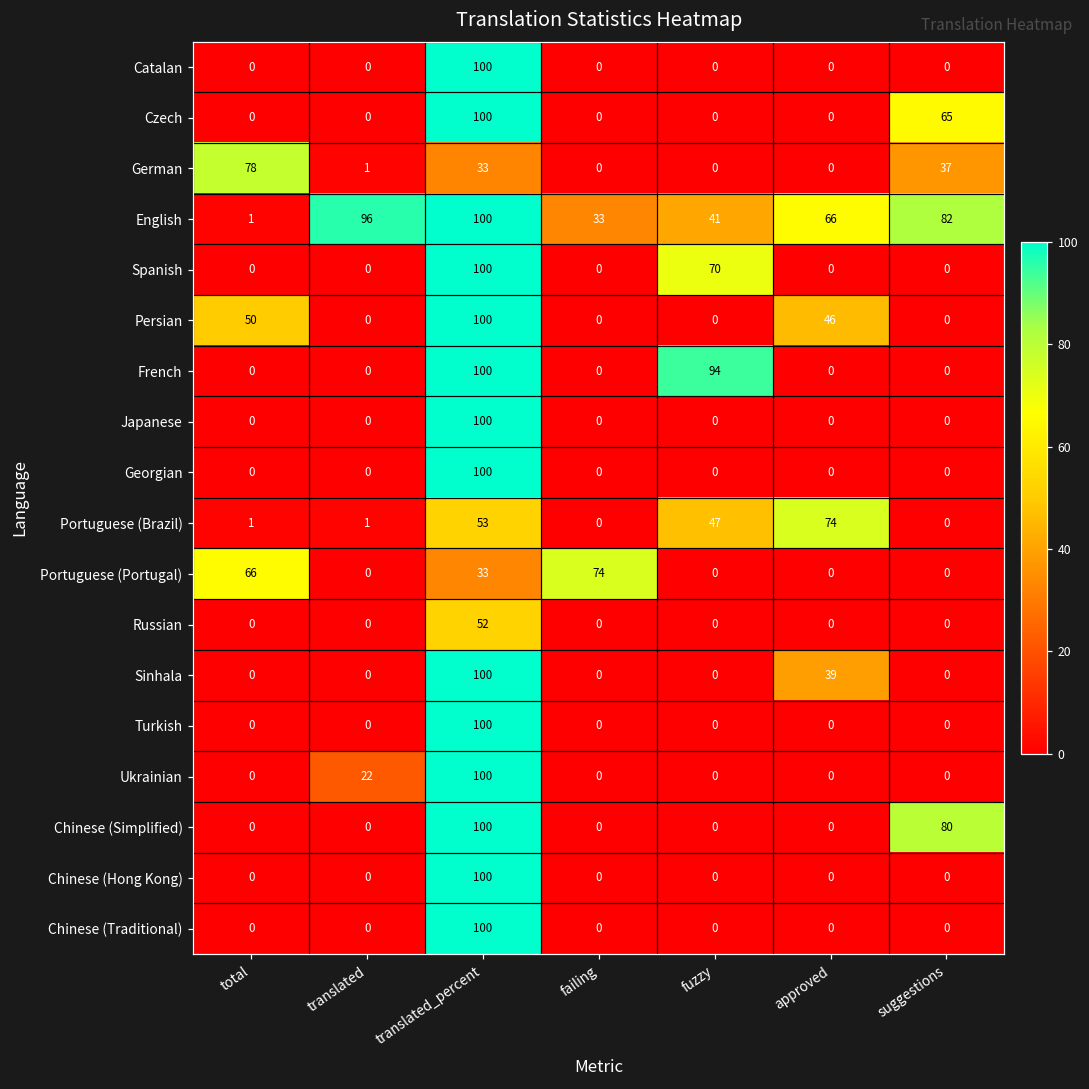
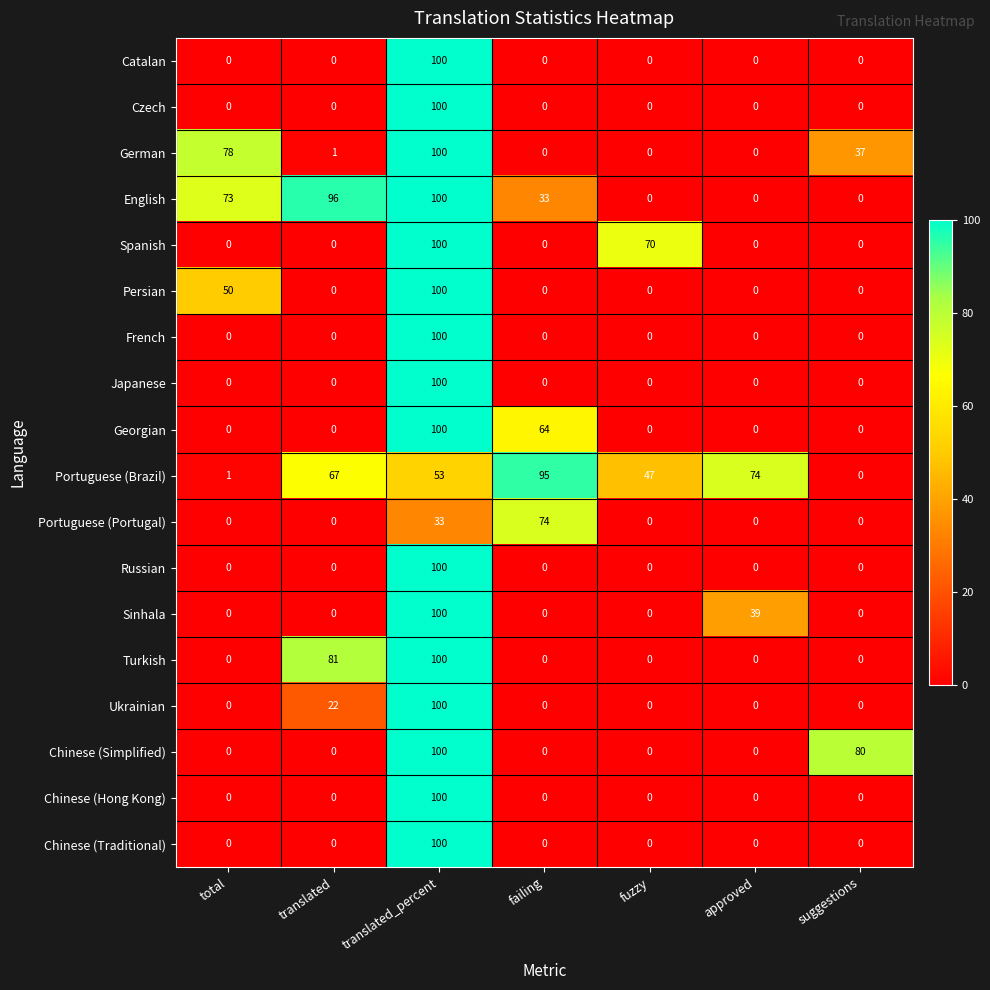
  {
    "Catalan": {
      "total": 0,
      "translated": 0,
      "translated_percent": 100,
      "failing": 0,
      "fuzzy": 0,
      "approved": 0,
      "suggestions": 0
    },
    "Czech": {
      "total": 0,
      "translated": 0,
      "translated_percent": 100,
      "failing": 0,
      "fuzzy": 0,
      "approved": 0,
-     "suggestions": 65
+     "suggestions": 0
    },
    "German": {
      "total": 78,
      "translated": 1,
-     "translated_percent": 33,
+     "translated_percent": 100,
      "failing": 0,
      "fuzzy": 0,
      "approved": 0,
      "suggestions": 37
    },
    "English": {
-     "total": 1,
+     "total": 73,
      "translated": 96,
      "translated_percent": 100,
      "failing": 33,
-     "fuzzy": 41,
-     "approved": 66,
-     "suggestions": 82
+     "fuzzy": 0,
+     "approved": 0,
+     "suggestions": 0
    },
    "Spanish": {
      "total": 0,
      "translated": 0,
      "translated_percent": 100,
      "failing": 0,
      "fuzzy": 70,
      "approved": 0,
      "suggestions": 0
    },
    "Persian": {
      "total": 50,
      "translated": 0,
      "translated_percent": 100,
      "failing": 0,
      "fuzzy": 0,
-     "approved": 46,
+     "approved": 0,
      "suggestions": 0
    },
    "French": {
      "total": 0,
      "translated": 0,
      "translated_percent": 100,
      "failing": 0,
-     "fuzzy": 94,
+     "fuzzy": 0,
      "approved": 0,
      "suggestions": 0
    },
    "Japanese": {
      "total": 0,
      "translated": 0,
      "translated_percent": 100,
      "failing": 0,
      "fuzzy": 0,
      "approved": 0,
      "suggestions": 0
    },
    "Georgian": {
      "total": 0,
      "translated": 0,
      "translated_percent": 100,
-     "failing": 0,
+     "failing": 64,
      "fuzzy": 0,
      "approved": 0,
      "suggestions": 0
    },
    "Portuguese (Brazil)": {
      "total": 1,
-     "translated": 1,
+     "translated": 67,
      "translated_percent": 53,
-     "failing": 0,
+     "failing": 95,
      "fuzzy": 47,
      "approved": 74,
      "suggestions": 0
    },
    "Portuguese (Portugal)": {
-     "total": 66,
+     "total": 0,
      "translated": 0,
      "translated_percent": 33,
      "failing": 74,
      "fuzzy": 0,
      "approved": 0,
      "suggestions": 0
    },
    "Russian": {
      "total": 0,
      "translated": 0,
-     "translated_percent": 52,
+     "translated_percent": 100,
      "failing": 0,
      "fuzzy": 0,
      "approved": 0,
      "suggestions": 0
    },
    "Sinhala": {
      "total": 0,
      "translated": 0,
      "translated_percent": 100,
      "failing": 0,
      "fuzzy": 0,
      "approved": 39,
      "suggestions": 0
    },
    "Turkish": {
      "total": 0,
-     "translated": 0,
+     "translated": 81,
      "translated_percent": 100,
      "failing": 0,
      "fuzzy": 0,
      "approved": 0,
      "suggestions": 0
    },
    "Ukrainian": {
      "total": 0,
      "translated": 22,
      "translated_percent": 100,
      "failing": 0,
      "fuzzy": 0,
      "approved": 0,
      "suggestions": 0
    },
    "Chinese (Simplified)": {
      "total": 0,
      "translated": 0,
      "translated_percent": 100,
      "failing": 0,
      "fuzzy": 0,
      "approved": 0,
      "suggestions": 80
    },
    "Chinese (Hong Kong)": {
      "total": 0,
      "translated": 0,
      "translated_percent": 100,
      "failing": 0,
      "fuzzy": 0,
      "approved": 0,
      "suggestions": 0
    },
    "Chinese (Traditional)": {
      "total": 0,
      "translated": 0,
      "translated_percent": 100,
      "failing": 0,
      "fuzzy": 0,
      "approved": 0,
      "suggestions": 0
    }
  }
